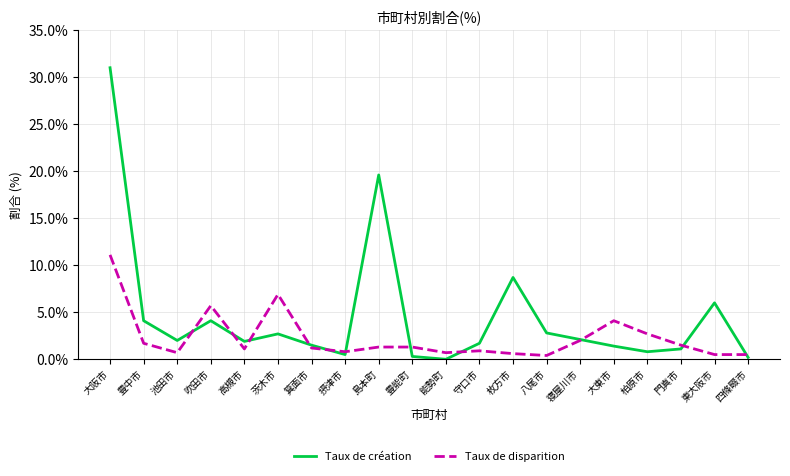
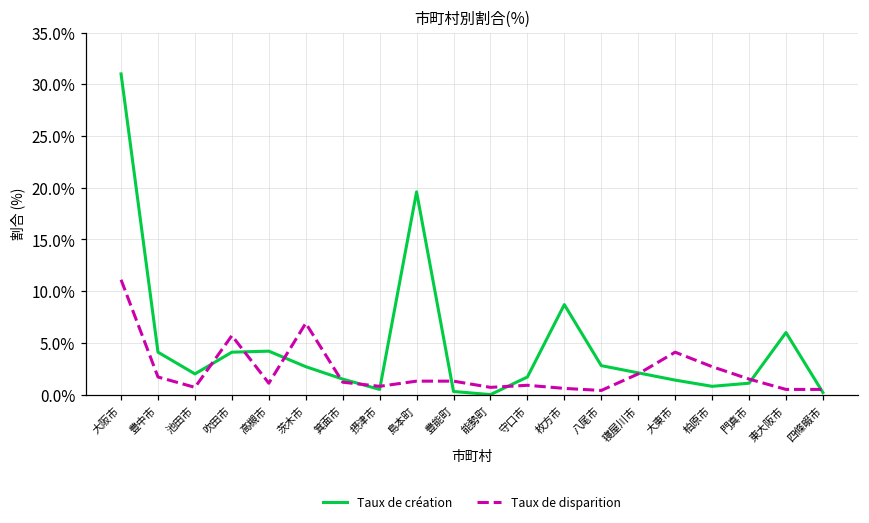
  {
    "Taux de création": {
      "大阪市": "31%",
      "豊中市": "4%",
      "池田市": "2%",
      "吹田市": "4%",
-     "高槻市": "2%",
+     "高槻市": "4%",
      "茨木市": "3%",
      "箕面市": "2%",
      "摂津市": "1%",
      "島本町": "20%",
      "豊能町": "0%",
      "能勢町": "0%",
      "守口市": "2%",
      "枚方市": "9%",
      "八尾市": "3%",
      "大東市": "1%",
      "柏原市": "1%",
      "門真市": "1%",
      "東大阪市": "6%",
      "四條畷市": "0%"
    },
    "Taux de disparition": {
      "大阪市": "11%",
      "豊中市": "2%",
      "池田市": "1%",
      "吹田市": "6%",
      "高槻市": "1%",
      "茨木市": "7%",
      "箕面市": "1%",
      "摂津市": "1%",
      "島本町": "1%",
      "豊能町": "1%",
      "能勢町": "1%",
      "守口市": "1%",
      "枚方市": "1%",
      "八尾市": "0%",
      "大東市": "4%",
      "柏原市": "3%",
      "門真市": "2%",
      "東大阪市": "1%",
      "四條畷市": "1%"
    }
  }
